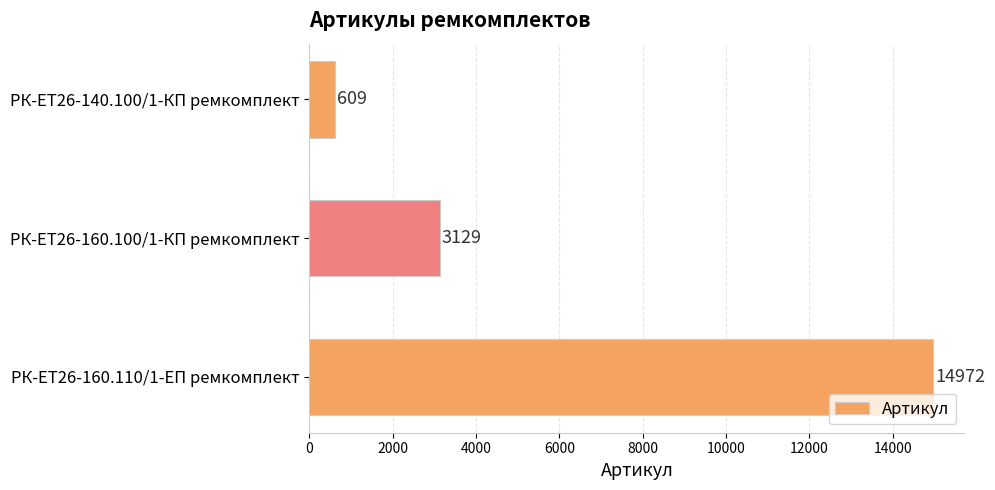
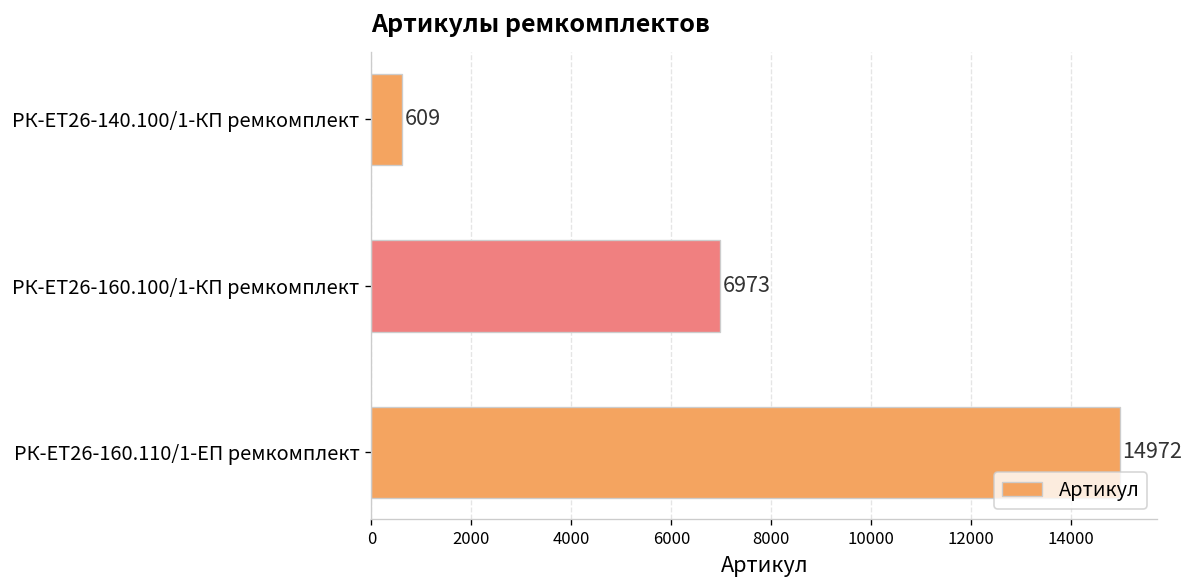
  {
    "РК-ЕТ26-140.100/1-КП ремкомплект": 609,
-   "РК-ЕТ26-160.100/1-КП ремкомплект": 3129,
+   "РК-ЕТ26-160.100/1-КП ремкомплект": 6973,
    "РК-ЕТ26-160.110/1-ЕП ремкомплект": 14972
  }
